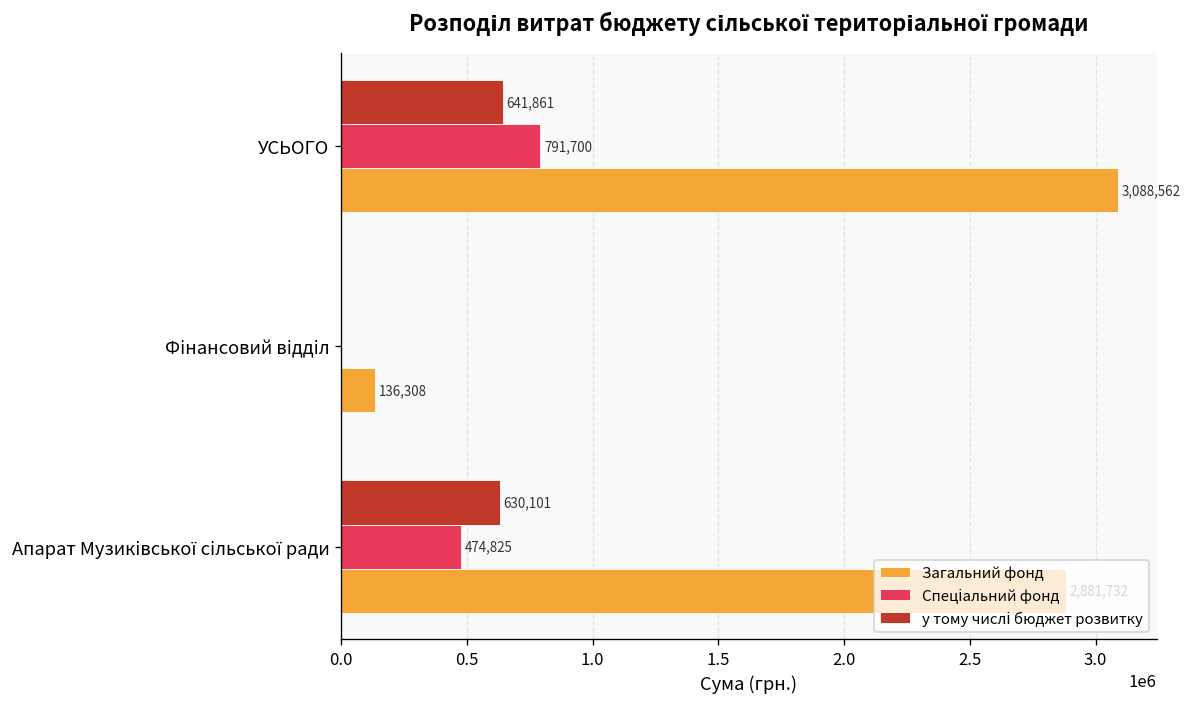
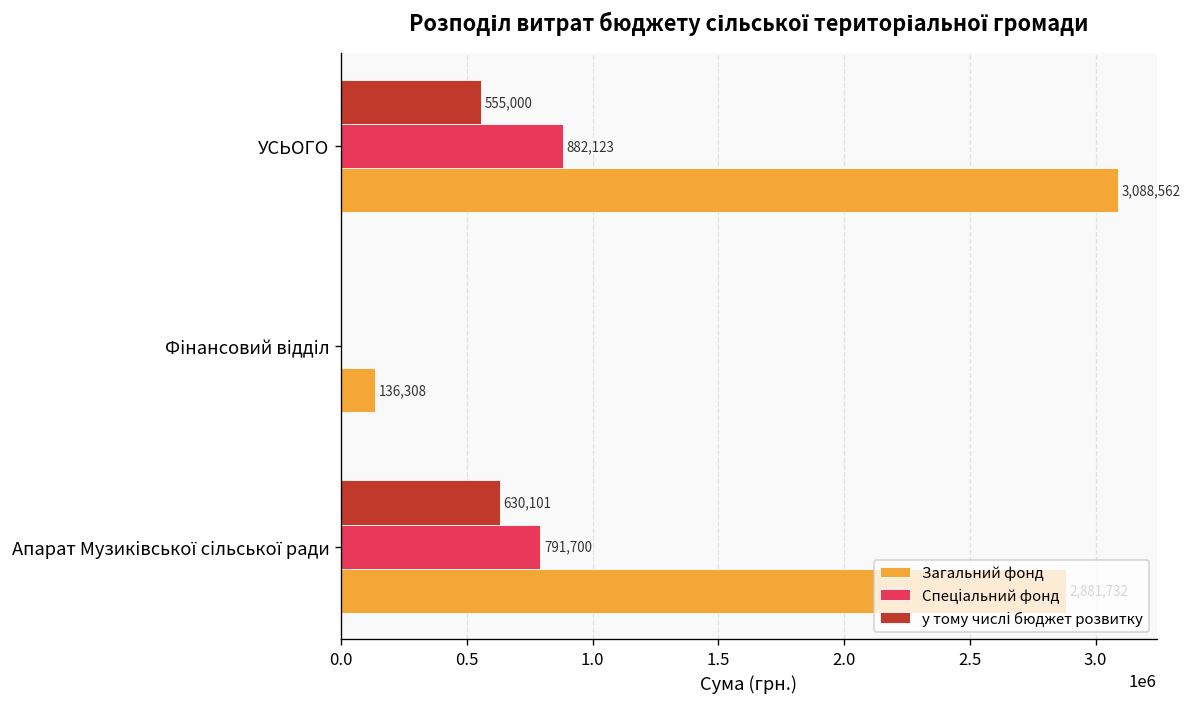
  {
    "Загальний фонд": {
      "УСЬОГО": "3,088,562",
      "Фінансовий відділ": "136,308"
    },
    "Спеціальний фонд": {
-     "УСЬОГО": "791,700",
-     "Апарат Музиківської сільської ради": "474,825"
+     "УСЬОГО": "882,123",
+     "Апарат Музиківської сільської ради": "791,700"
    },
    "у тому числі бюджет розвитку": {
-     "УСЬОГО": "641,861",
+     "УСЬОГО": "555,000",
      "Апарат Музиківської сільської ради": "630,101"
    }
  }
